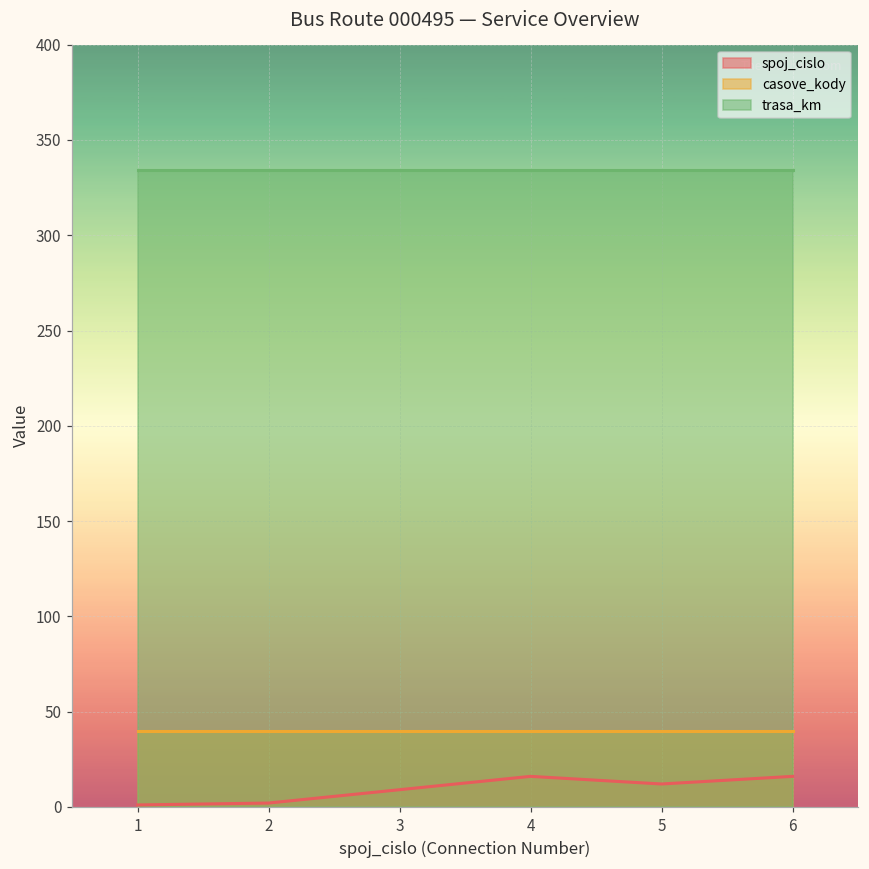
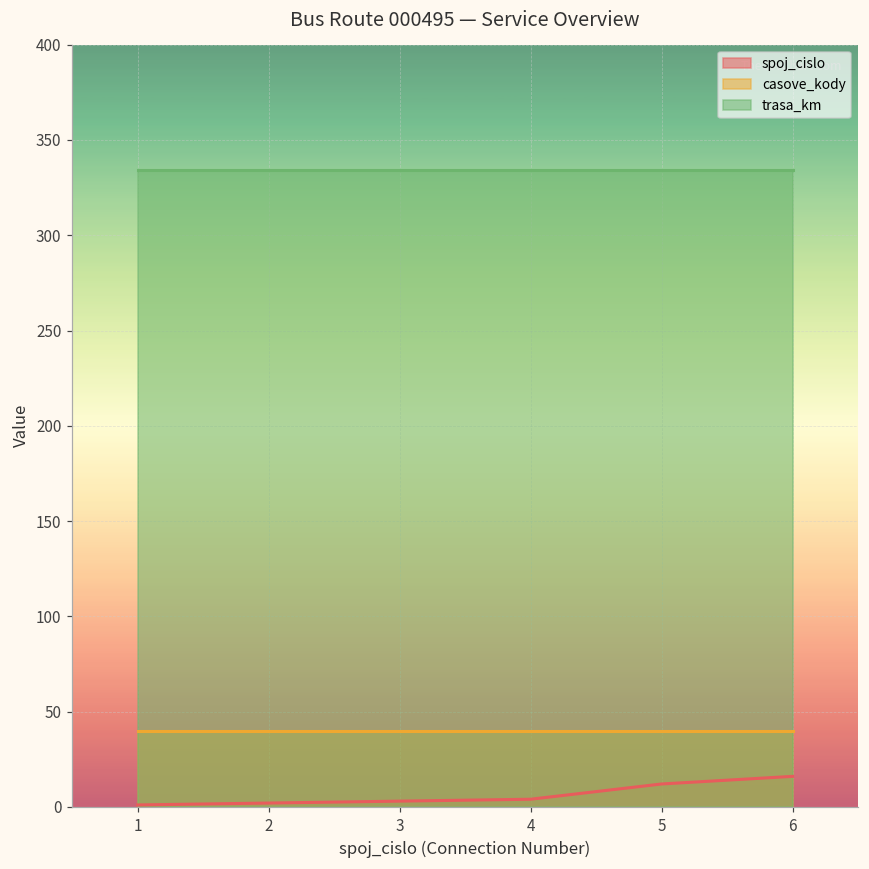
  {
    "spoj_cislo": {
      "1": 1,
      "2": 2,
-     "3": 9,
-     "4": 16,
+     "3": 3,
+     "4": 4,
      "5": 12,
      "6": 16
    },
    "casove_kody": {
      "1": 40,
      "2": 40,
      "3": 40,
      "4": 40,
      "5": 40,
      "6": 40
    },
    "trasa_km": {
      "1": 334,
      "2": 334,
      "3": 334,
      "4": 334,
      "5": 334,
      "6": 334
    }
  }
